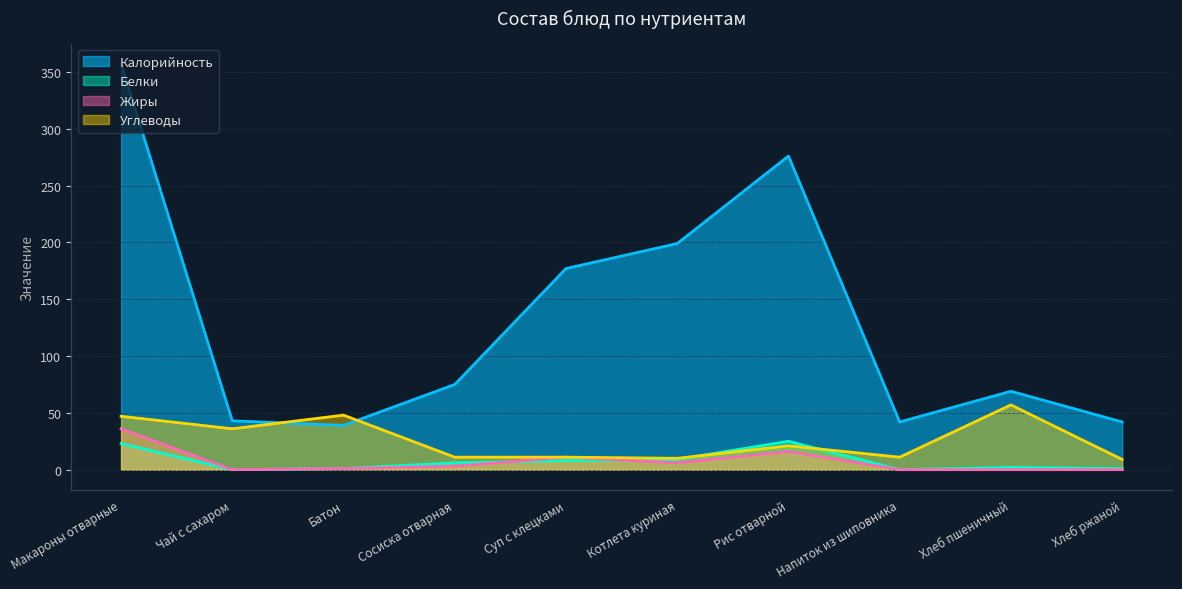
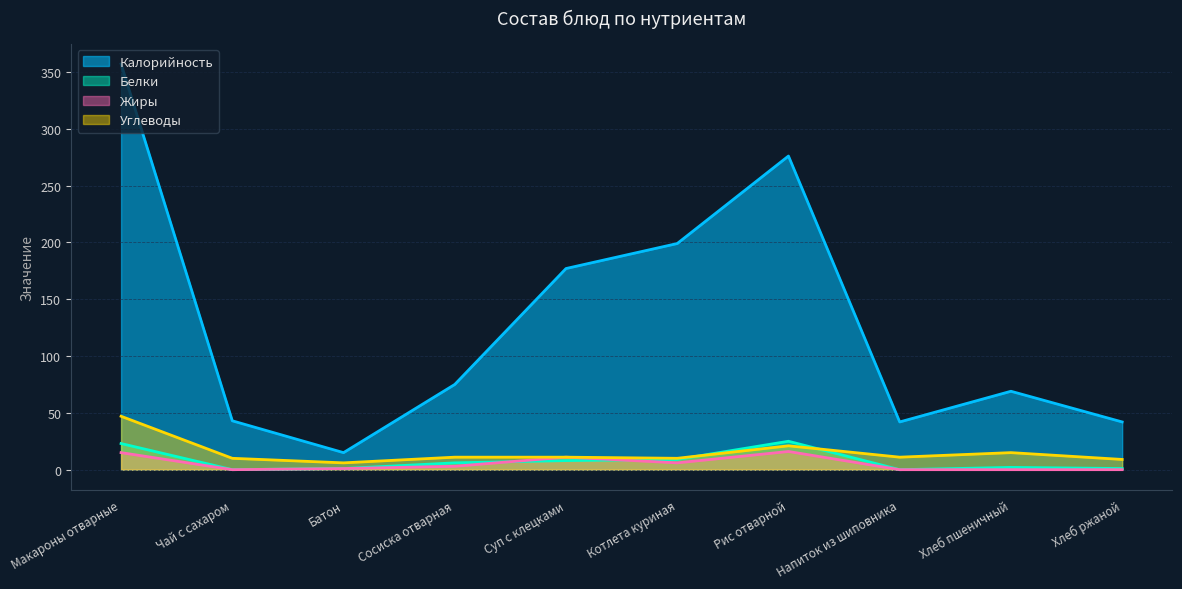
  {
    "Калорийность": {
      "Чай с сахаром": 43,
-     "Батон": 39,
+     "Батон": 15,
      "Сосиска отварная": 75,
      "Суп с клецками": 177,
      "Котлета куриная": 199,
      "Рис отварной": 276,
      "Напиток из шиповника": 42,
      "Хлеб пшеничный": 69,
      "Хлеб ржаной": 42
    },
    "Белки": {
      "Макароны отварные": 23,
      "Сосиска отварная": 6,
      "Суп с клецками": 8,
      "Рис отварной": 25
    },
    "Жиры": {
-     "Макароны отварные": 36,
+     "Макароны отварные": 15,
      "Сосиска отварная": 3,
      "Котлета куриная": 6,
      "Рис отварной": 16
    },
    "Углеводы": {
      "Макароны отварные": 47,
-     "Чай с сахаром": 36,
-     "Батон": 48,
+     "Чай с сахаром": 10,
+     "Батон": 6,
      "Сосиска отварная": 11,
      "Рис отварной": 21,
      "Напиток из шиповника": 11,
-     "Хлеб пшеничный": 57,
+     "Хлеб пшеничный": 15,
      "Хлеб ржаной": 9
    }
  }
